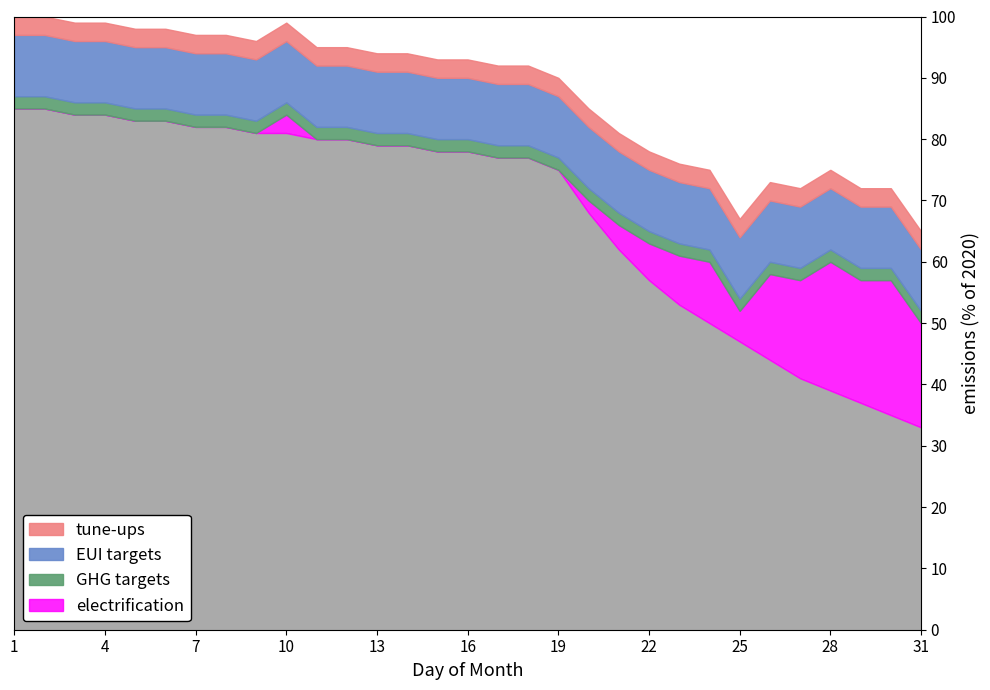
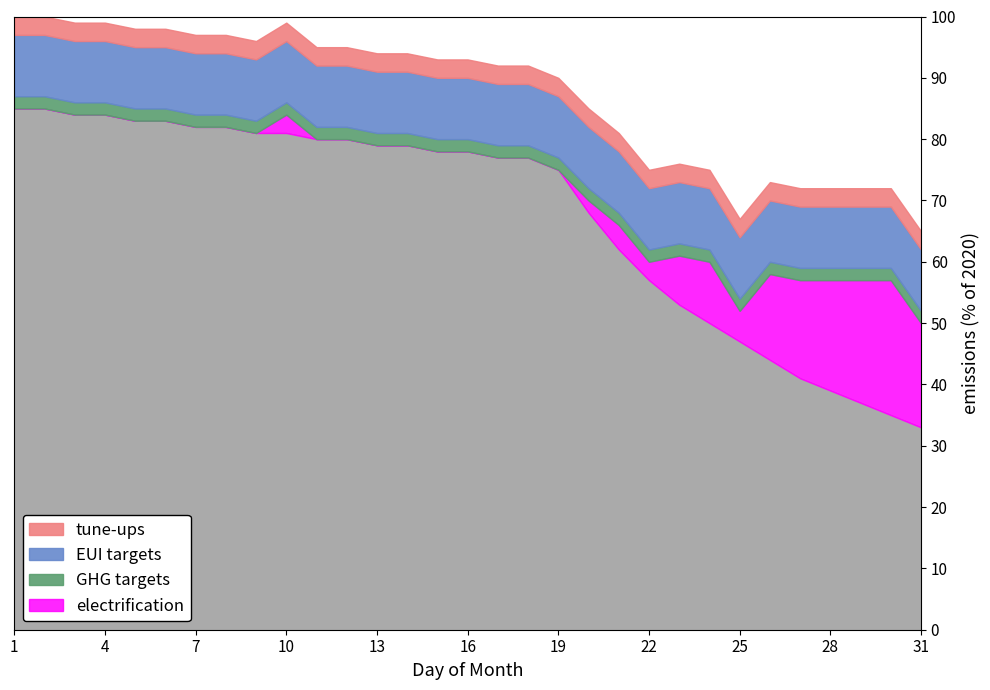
  {
    "electrification": {
      "10": 3,
-     "22": 6,
+     "22": 3,
      "25": 5,
-     "28": 21,
+     "28": 18,
      "31": 17
    },
    "GHG targets": {
      "1": 2,
      "4": 2,
      "7": 2,
      "10": 2,
      "13": 2,
      "16": 2,
      "19": 2,
      "22": 2,
      "25": 2,
      "28": 2,
      "31": 2
    },
    "EUI targets": {
      "1": 10,
      "4": 10,
      "7": 10,
      "10": 10,
      "13": 10,
      "16": 10,
      "19": 10,
      "22": 10,
      "25": 10,
      "28": 10,
      "31": 10
    },
    "tune-ups": {
      "1": 3,
      "4": 3,
      "7": 3,
      "10": 3,
      "13": 3,
      "16": 3,
      "19": 3,
      "22": 3,
      "25": 3,
      "28": 3,
      "31": 3
    }
  }
